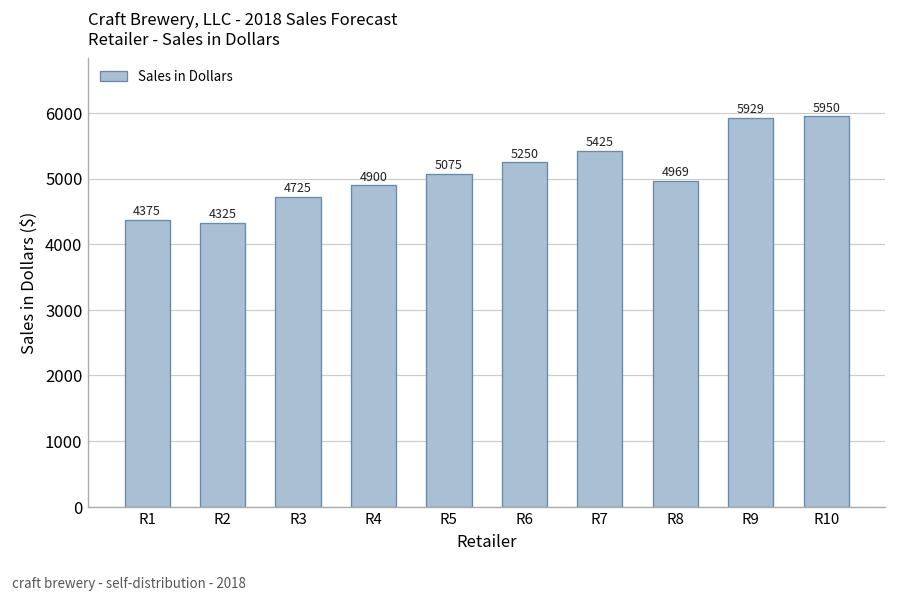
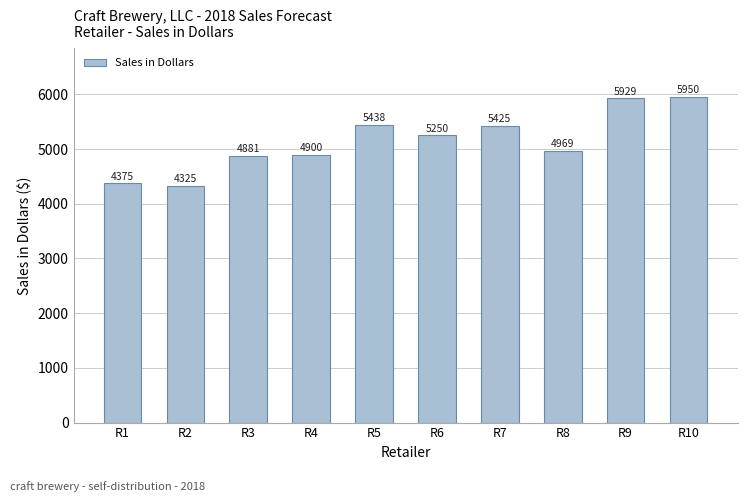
  {
    "R1": 4375,
    "R2": 4325,
-   "R3": 4725,
+   "R3": 4881,
    "R4": 4900,
-   "R5": 5075,
+   "R5": 5438,
    "R6": 5250,
    "R7": 5425,
    "R8": 4969,
    "R9": 5929,
    "R10": 5950
  }
